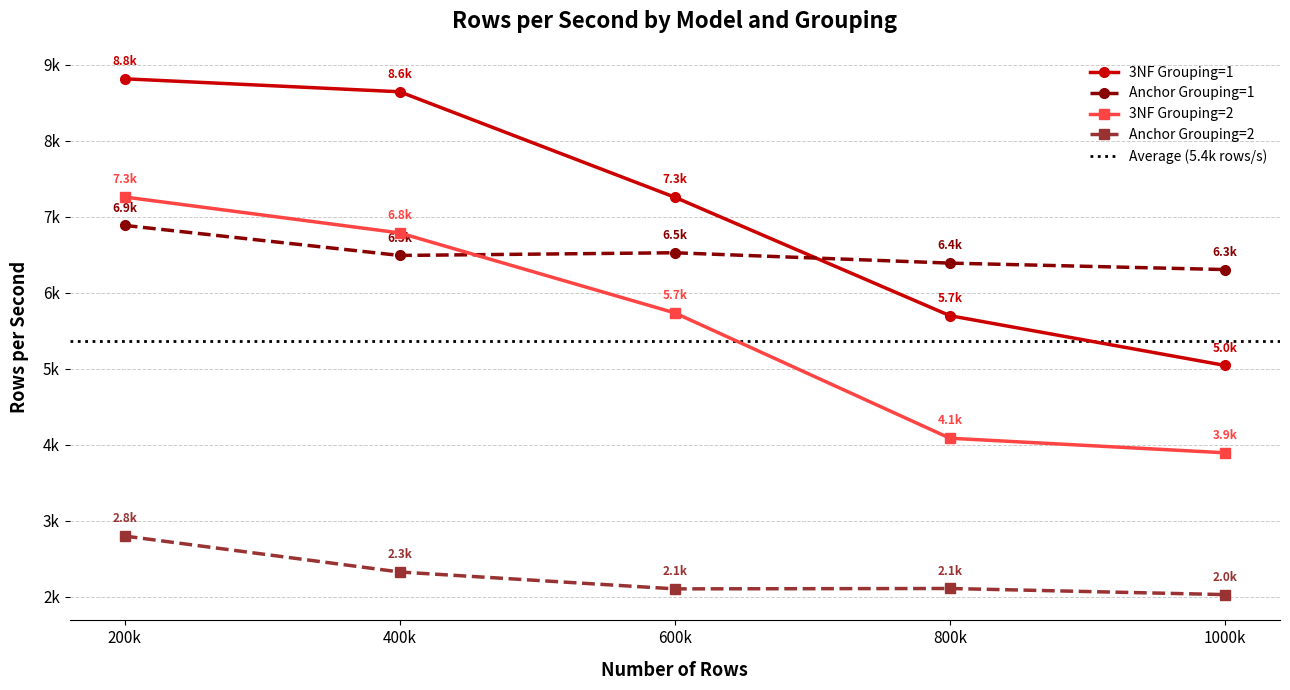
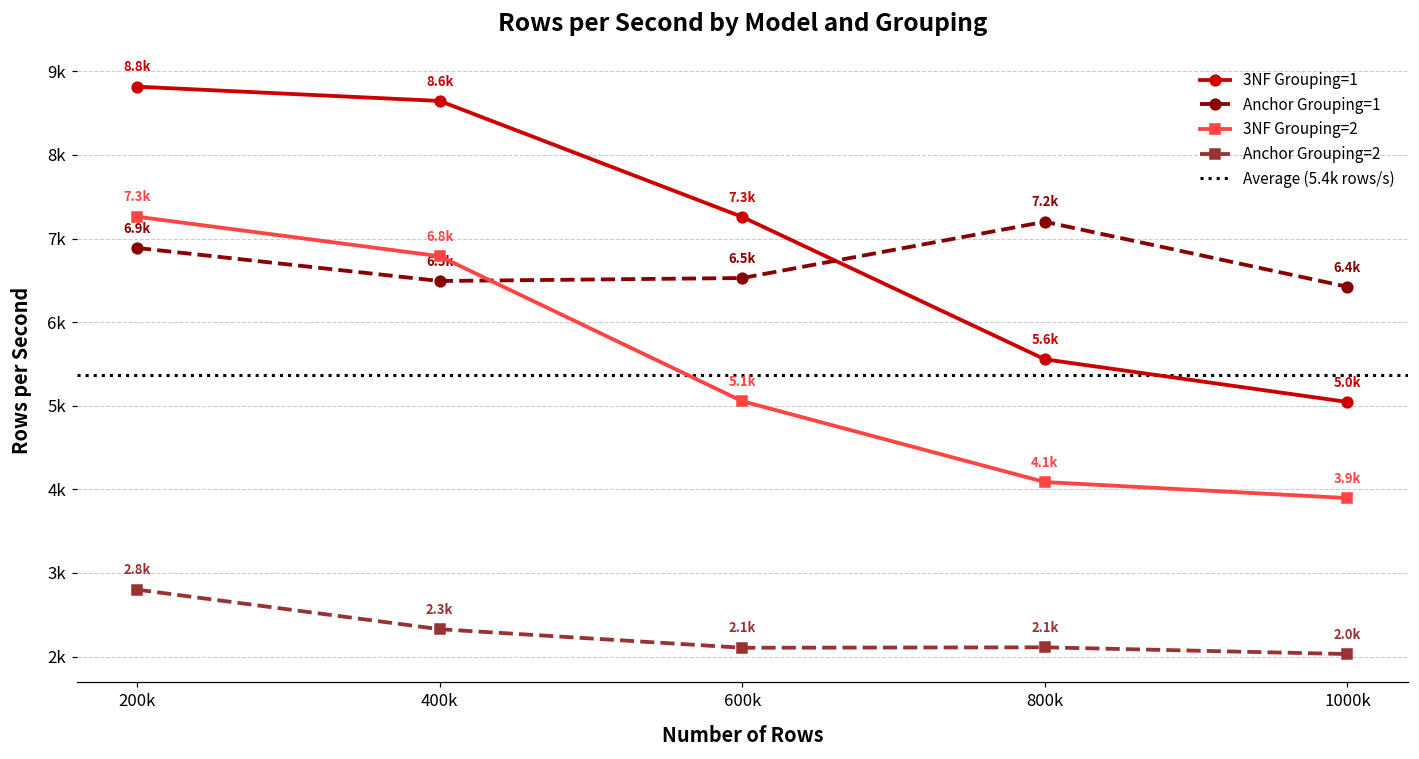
  {
    "3NF Grouping=1": {
      "200k": "8.8k",
      "400k": "8.6k",
      "600k": "7.3k",
-     "800k": "5.7k",
+     "800k": "5.6k",
      "1000k": "5.0k"
    },
    "Anchor Grouping=1": {
      "200k": "6.9k",
      "600k": "6.5k",
-     "800k": "6.4k",
-     "1000k": "6.3k"
+     "800k": "7.2k",
+     "1000k": "6.4k"
    },
    "3NF Grouping=2": {
      "200k": "7.3k",
      "400k": "6.8k",
-     "600k": "5.7k",
+     "600k": "5.1k",
      "800k": "4.1k",
      "1000k": "3.9k"
    },
    "Anchor Grouping=2": {
      "200k": "2.8k",
      "400k": "2.3k",
      "600k": "2.1k",
      "800k": "2.1k",
      "1000k": "2.0k"
    }
  }
